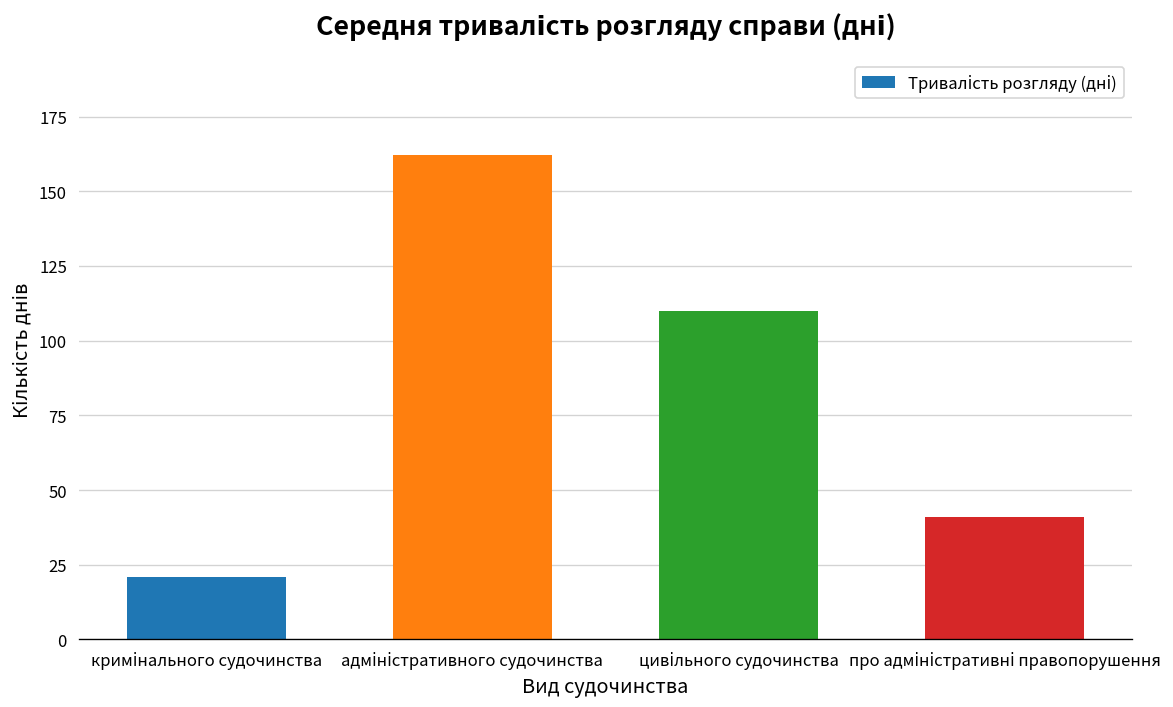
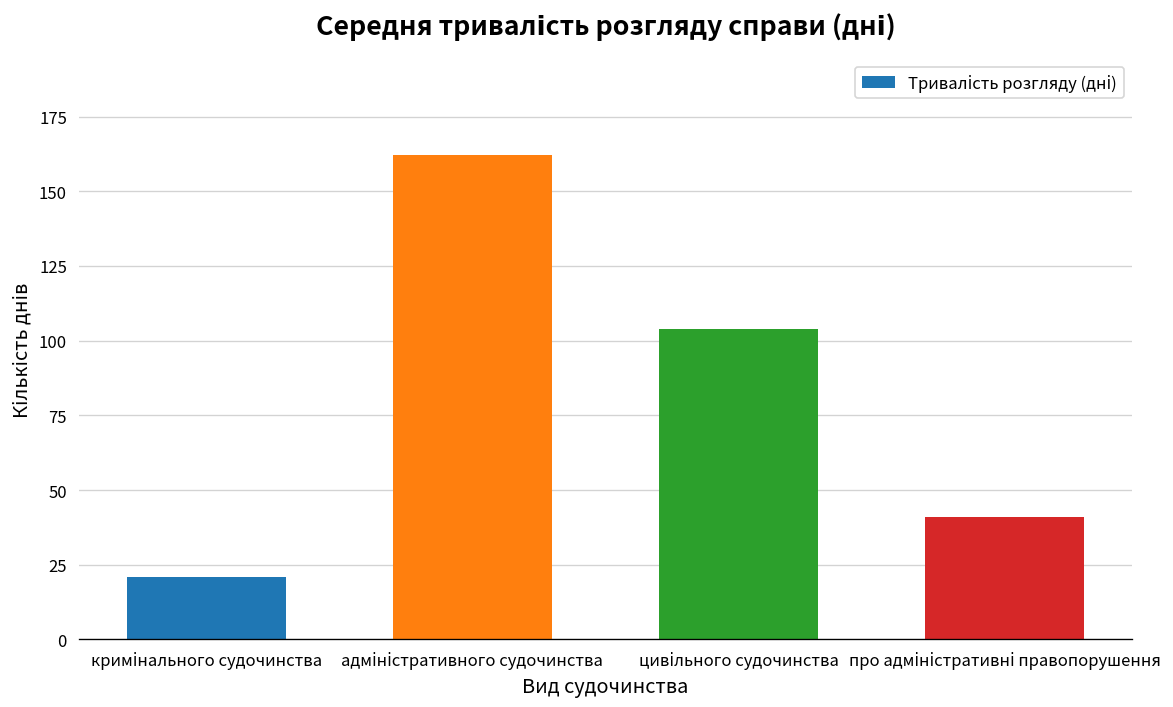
  {
    "кримінального судочинства": 21,
    "адміністративного судочинства": 162,
-   "цивільного судочинства": 110,
+   "цивільного судочинства": 104,
    "про адміністративні правопорушення": 41
  }
